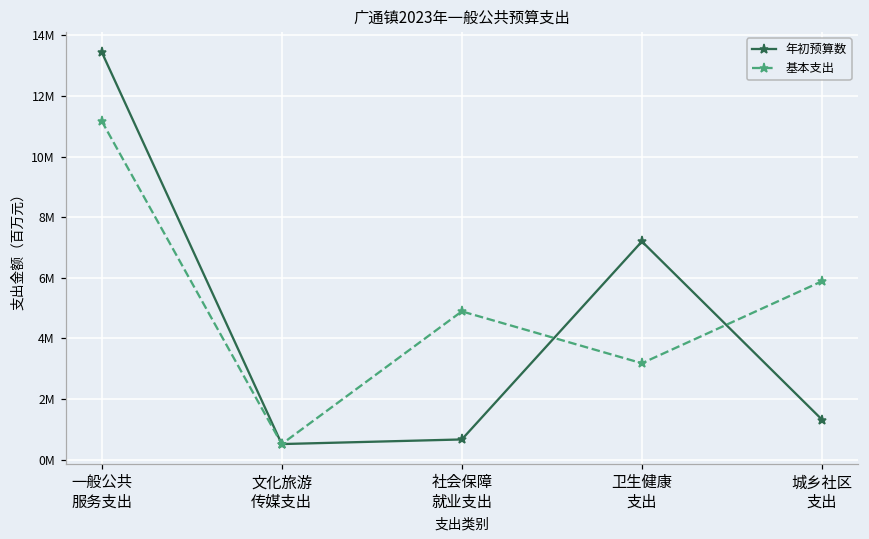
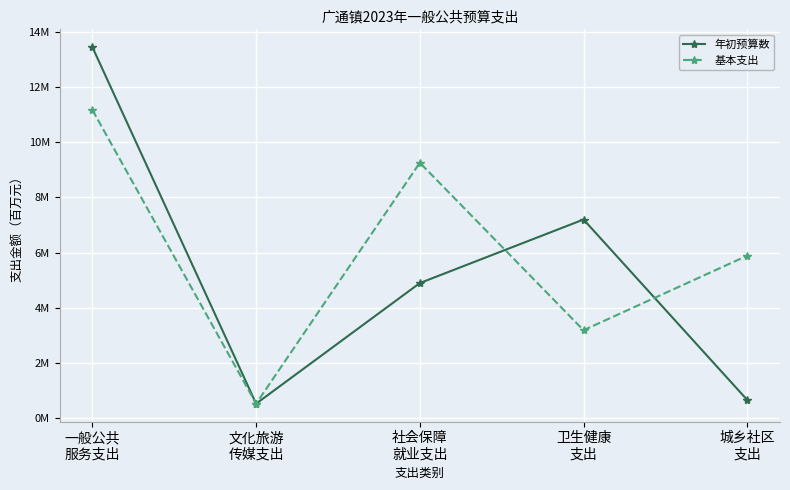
  {
    "年初预算数": {
      "一般公共 服务支出": 13500000,
-     "社会保障 就业支出": 700000,
+     "社会保障 就业支出": 4900000,
      "卫生健康 支出": 7200000,
-     "城乡社区 支出": 1300000
+     "城乡社区 支出": 600000
    },
    "基本支出": {
      "一般公共 服务支出": 11200000,
-     "社会保障 就业支出": 4900000,
+     "社会保障 就业支出": 9300000,
      "卫生健康 支出": 3200000,
      "城乡社区 支出": 5900000
    }
  }
